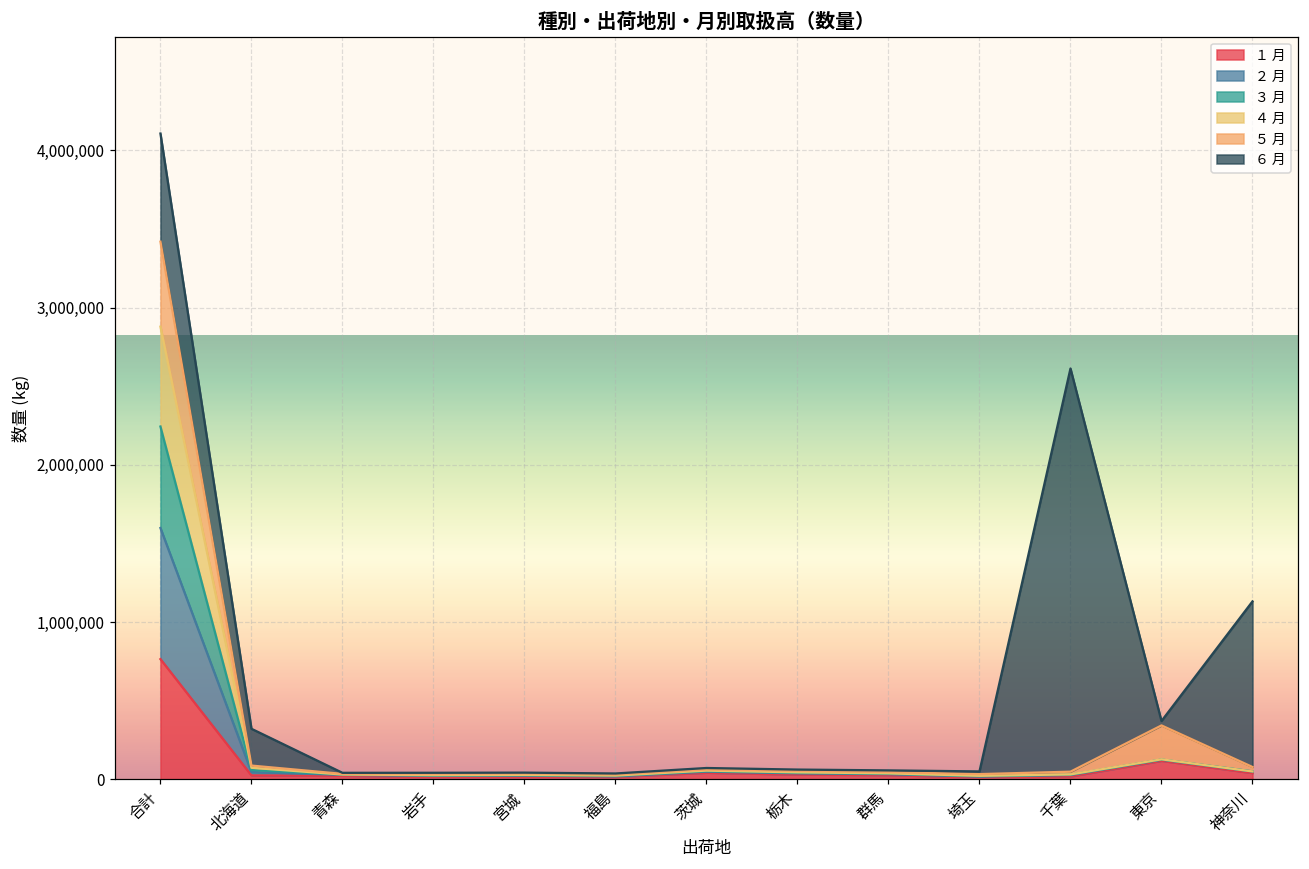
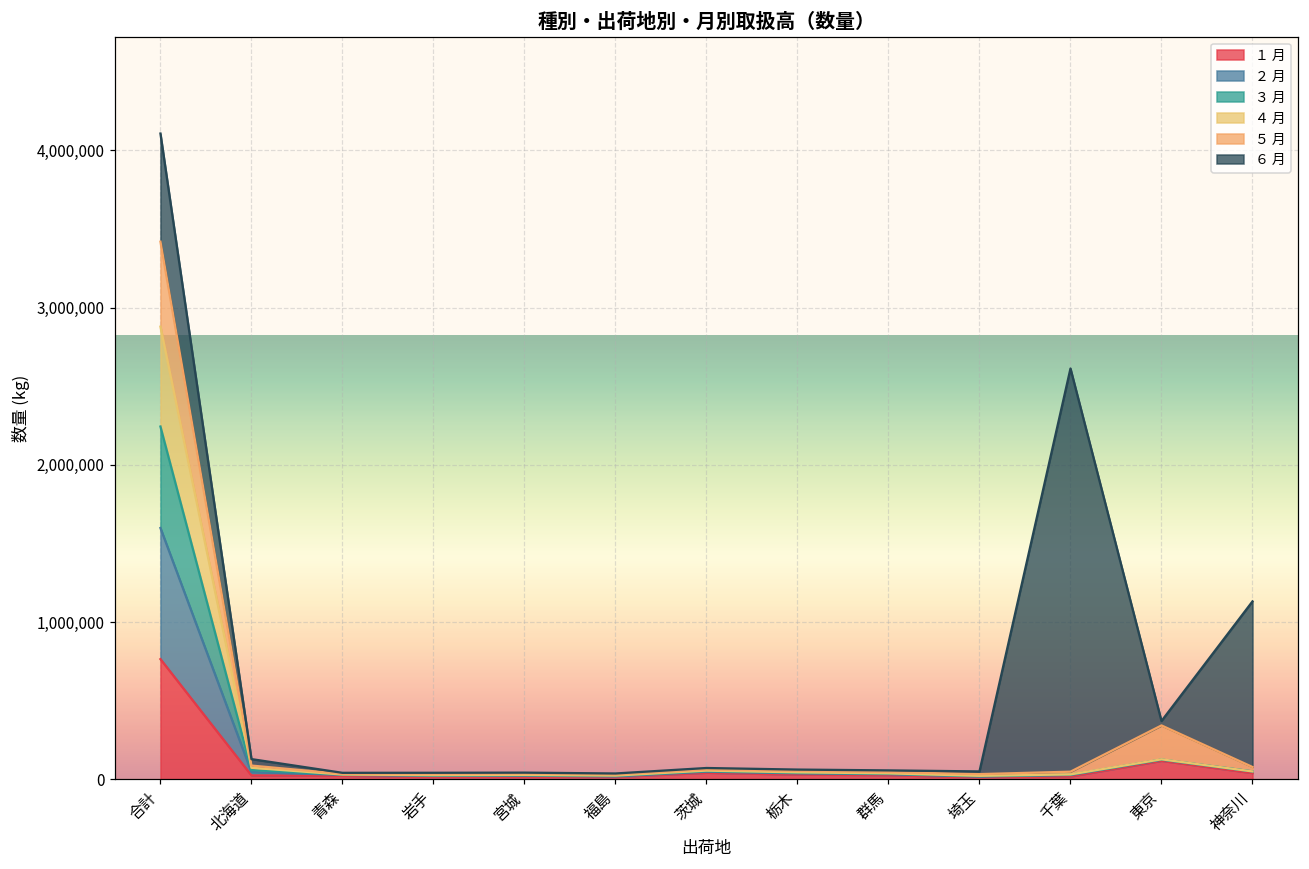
  {
    "１ 月": {
      "合計": "760,000",
      "北海道": "20,000"
    },
    "６ 月": {
      "合計": "690,000",
-     "北海道": "230,000",
+     "北海道": "40,000",
      "千葉": "2,560,000",
      "東京": "30,000",
      "神奈川": "1,050,000"
    }
  }
